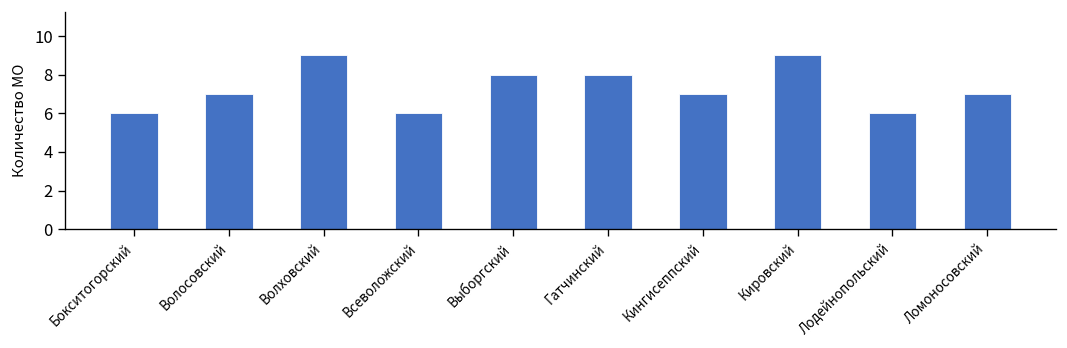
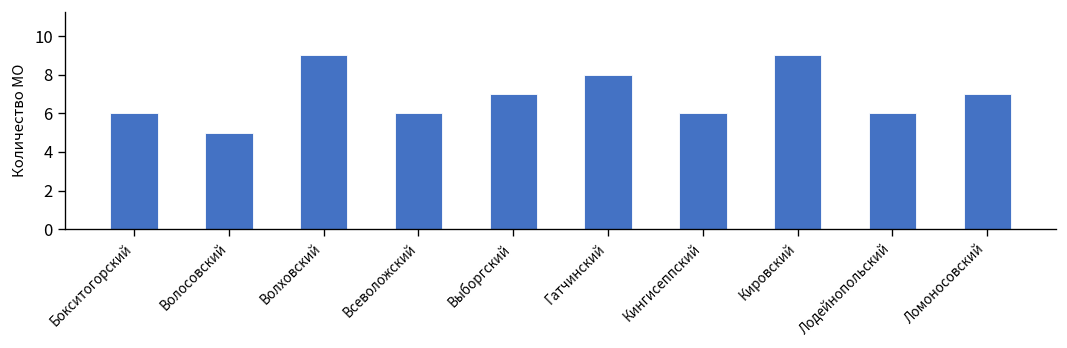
  {
    "Бокситогорский": 6,
-   "Волосовский": 7,
+   "Волосовский": 5,
    "Волховский": 9,
    "Всеволожский": 6,
-   "Выборгский": 8,
+   "Выборгский": 7,
    "Гатчинский": 8,
-   "Кингисеппский": 7,
+   "Кингисеппский": 6,
    "Кировский": 9,
    "Лодейнопольский": 6,
    "Ломоносовский": 7
  }
